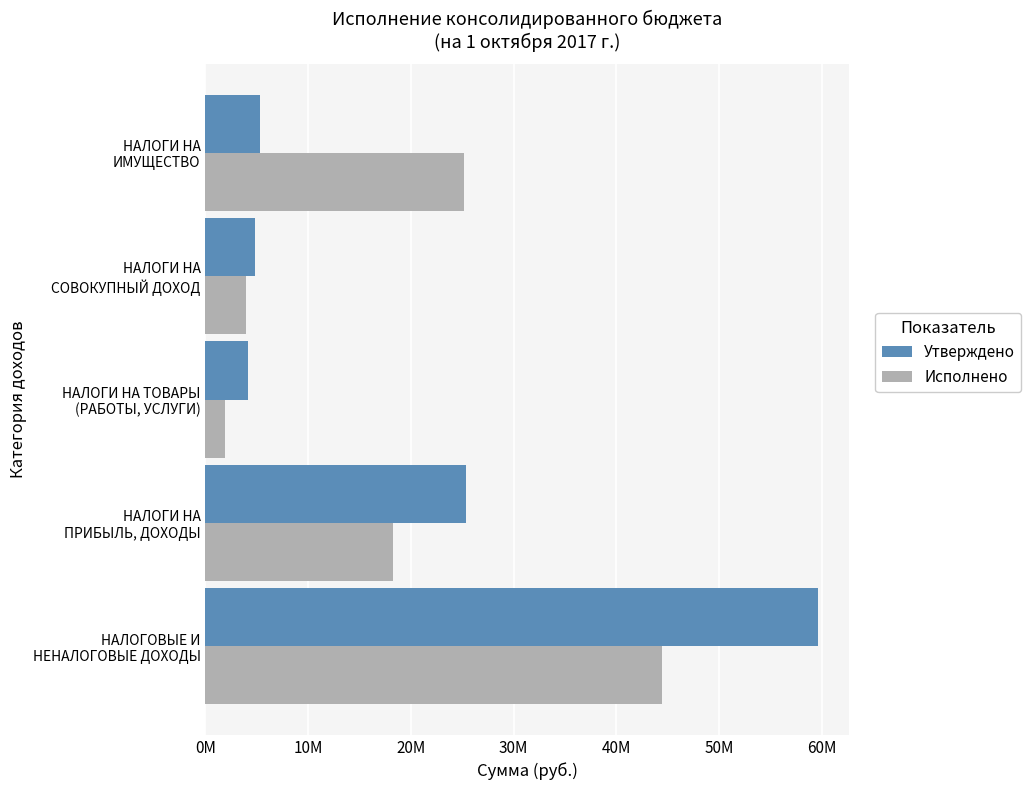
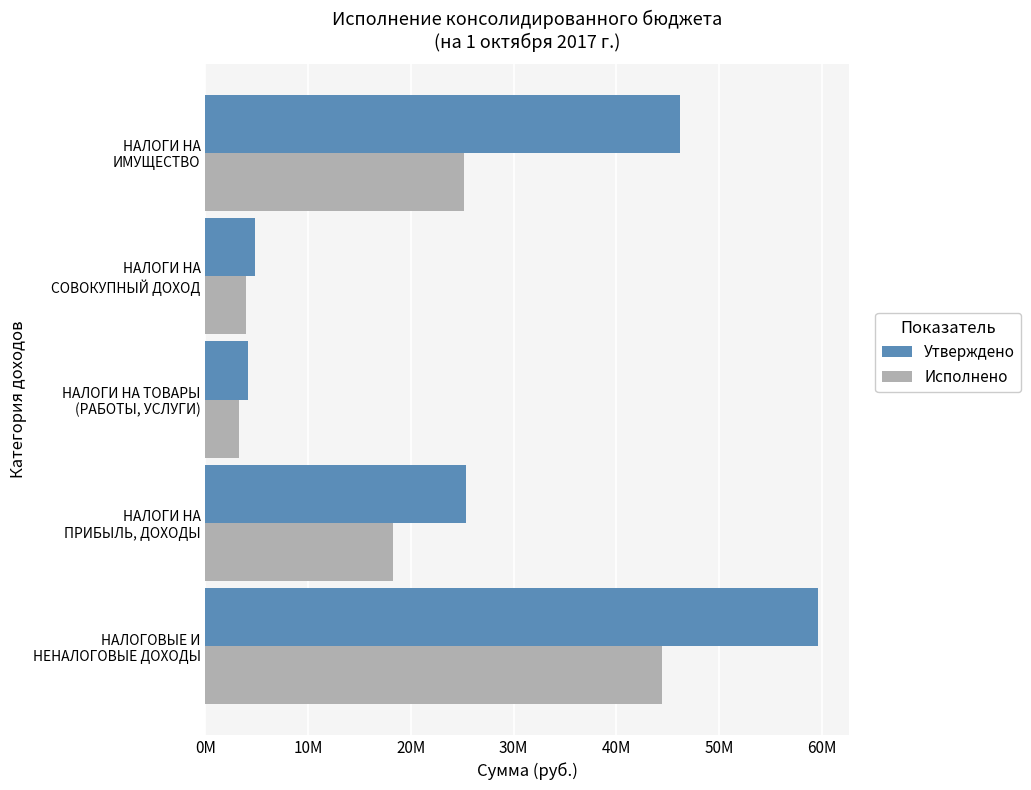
  {
    "Утверждено": {
-     "НАЛОГИ НА ИМУЩЕСТВО": 5300000,
+     "НАЛОГИ НА ИМУЩЕСТВО": 46200000,
      "НАЛОГИ НА СОВОКУПНЫЙ ДОХОД": 4800000,
      "НАЛОГИ НА ТОВАРЫ (РАБОТЫ, УСЛУГИ)": 4100000,
      "НАЛОГИ НА ПРИБЫЛЬ, ДОХОДЫ": 25400000,
      "НАЛОГОВЫЕ И НЕНАЛОГОВЫЕ ДОХОДЫ": 59700000
    },
    "Исполнено": {
      "НАЛОГИ НА ИМУЩЕСТВО": 25200000,
      "НАЛОГИ НА СОВОКУПНЫЙ ДОХОД": 4000000,
-     "НАЛОГИ НА ТОВАРЫ (РАБОТЫ, УСЛУГИ)": 1900000,
+     "НАЛОГИ НА ТОВАРЫ (РАБОТЫ, УСЛУГИ)": 3300000,
      "НАЛОГИ НА ПРИБЫЛЬ, ДОХОДЫ": 18300000,
      "НАЛОГОВЫЕ И НЕНАЛОГОВЫЕ ДОХОДЫ": 44400000
    }
  }
